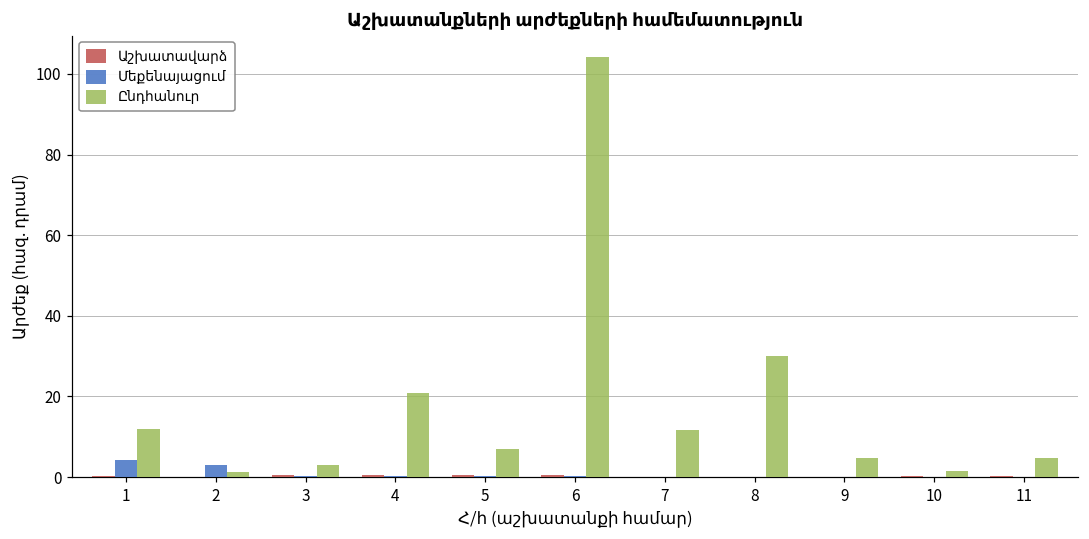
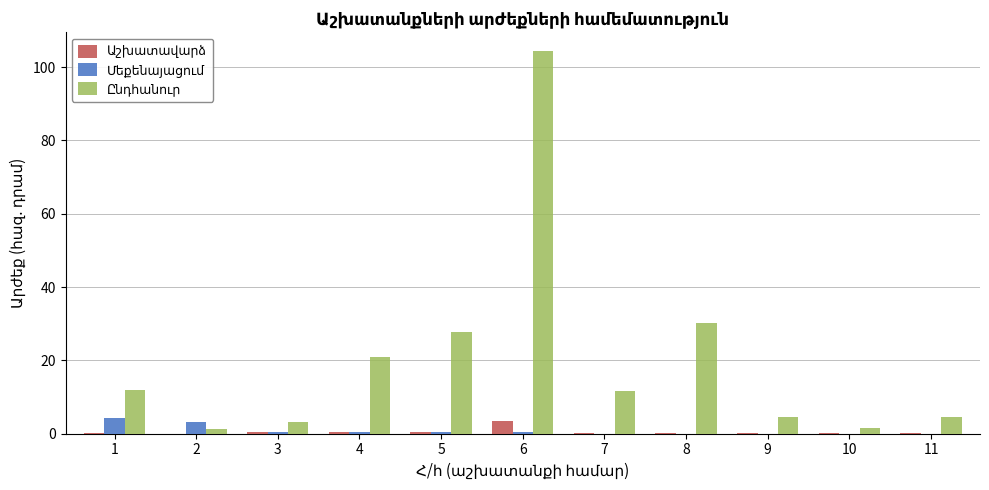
  {
    "Աշխատավարձ": {
-     "6": 1
+     "6": 4
    },
    "Մեքենայացում": {
      "1": 4,
      "2": 3
    },
    "Ընդհանուր": {
      "1": 12,
      "2": 1,
      "3": 3,
      "4": 21,
-     "5": 7,
+     "5": 28,
      "6": 104,
      "7": 12,
      "8": 30,
      "9": 5,
      "10": 2,
      "11": 5
    }
  }
